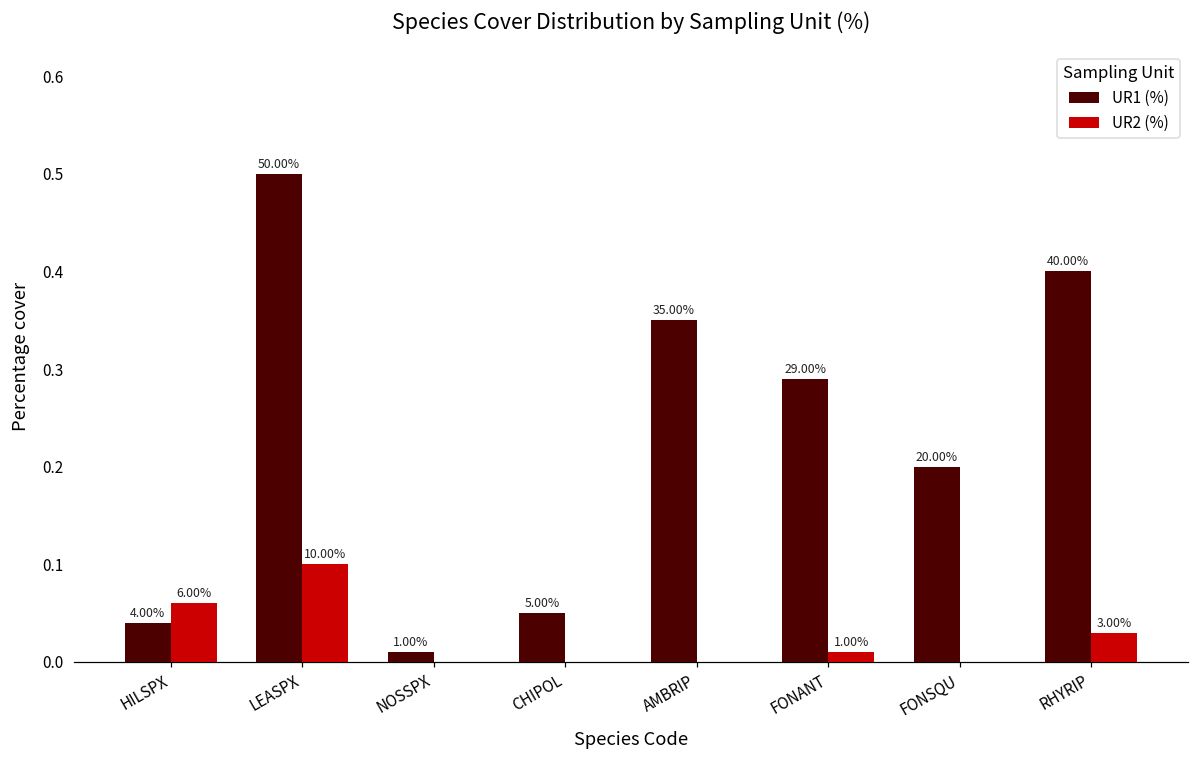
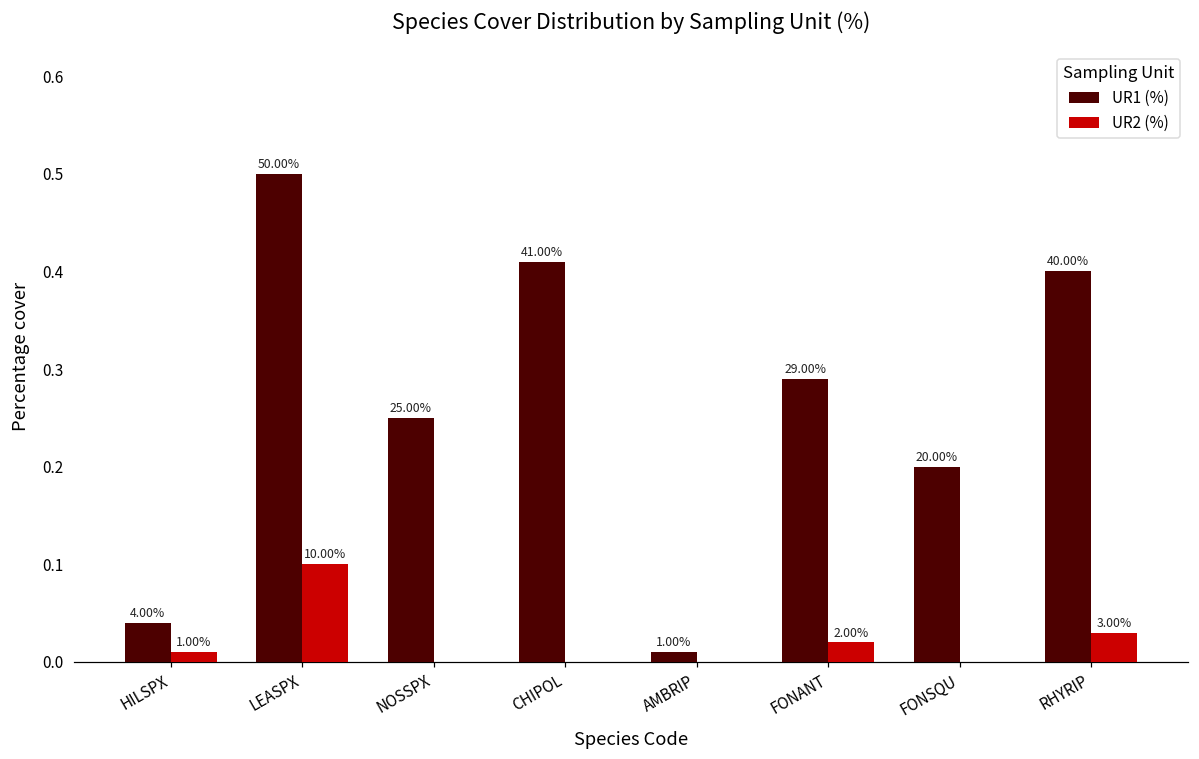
  {
    "UR1 (%)": {
      "HILSPX": "4.00%",
      "LEASPX": "50.00%",
-     "NOSSPX": "1.00%",
-     "CHIPOL": "5.00%",
-     "AMBRIP": "35.00%",
+     "NOSSPX": "25.00%",
+     "CHIPOL": "41.00%",
+     "AMBRIP": "1.00%",
      "FONANT": "29.00%",
      "FONSQU": "20.00%",
      "RHYRIP": "40.00%"
    },
    "UR2 (%)": {
-     "HILSPX": "6.00%",
+     "HILSPX": "1.00%",
      "LEASPX": "10.00%",
-     "FONANT": "1.00%",
+     "FONANT": "2.00%",
      "RHYRIP": "3.00%"
    }
  }
